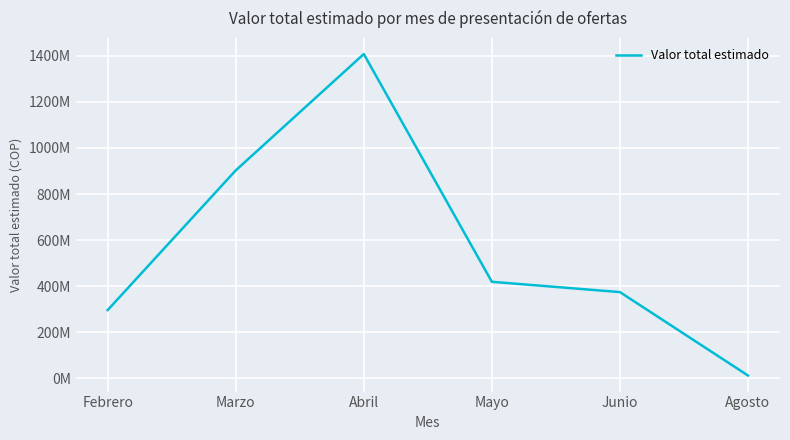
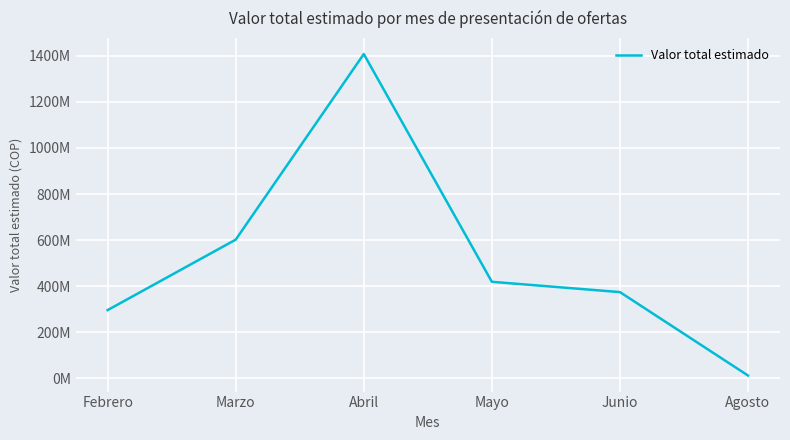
  {
    "Febrero": 300000000,
-   "Marzo": 900000000,
+   "Marzo": 600000000,
    "Abril": 1410000000,
    "Mayo": 420000000,
    "Junio": 370000000,
    "Agosto": 10000000
  }
